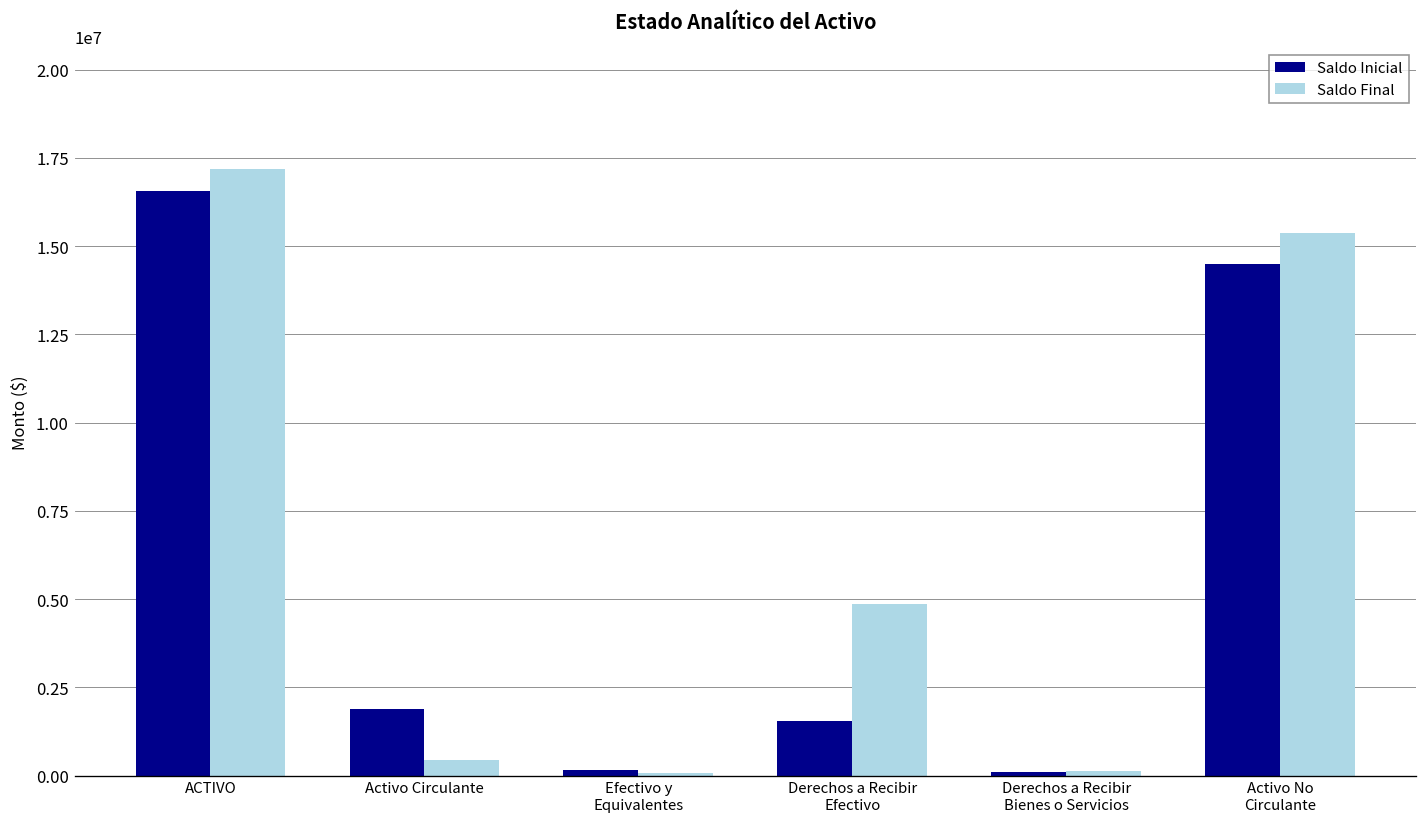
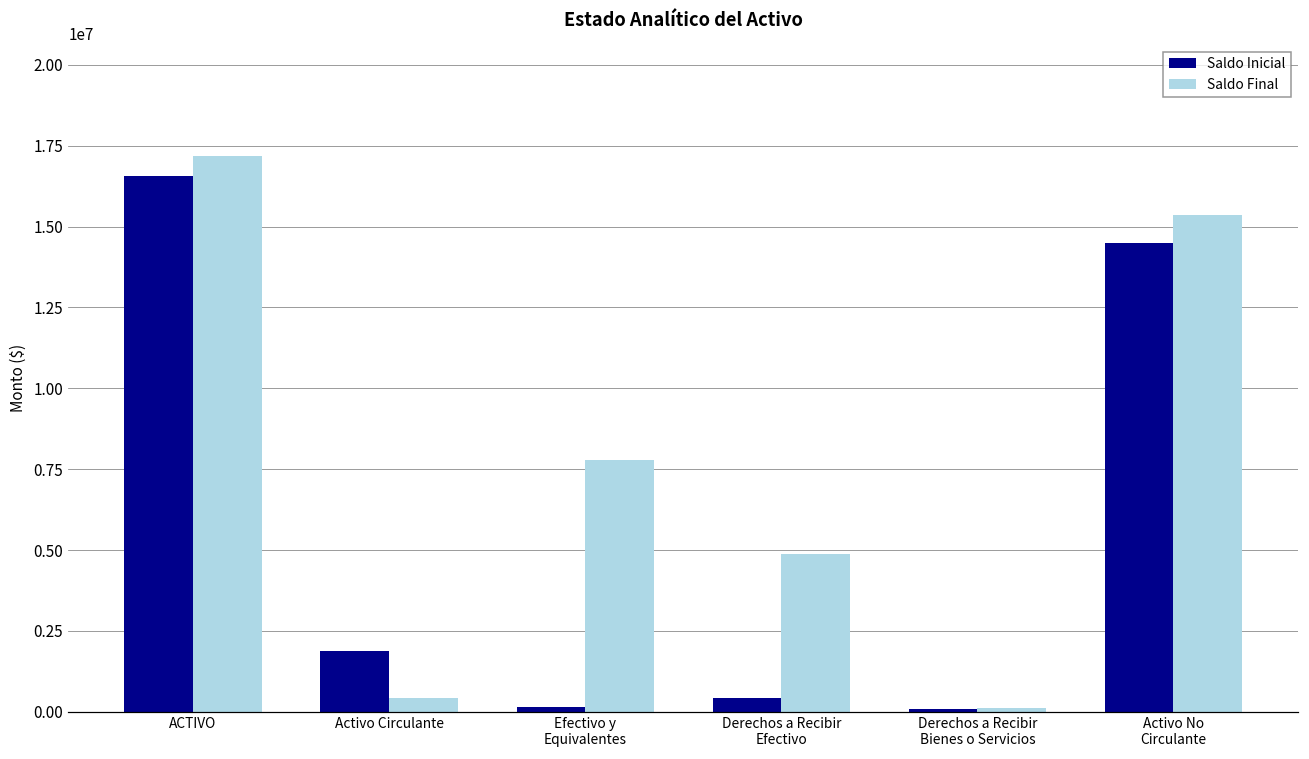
  {
    "Saldo Inicial": {
      "ACTIVO": 16600000,
      "Activo Circulante": 1900000,
      "Efectivo y Equivalentes": 200000,
-     "Derechos a Recibir Efectivo": 1600000,
+     "Derechos a Recibir Efectivo": 400000,
      "Derechos a Recibir Bienes o Servicios": 100000,
      "Activo No Circulante": 14500000
    },
    "Saldo Final": {
      "ACTIVO": 17200000,
      "Activo Circulante": 400000,
-     "Efectivo y Equivalentes": 100000,
+     "Efectivo y Equivalentes": 7800000,
      "Derechos a Recibir Efectivo": 4900000,
      "Derechos a Recibir Bienes o Servicios": 100000,
      "Activo No Circulante": 15400000
    }
  }
